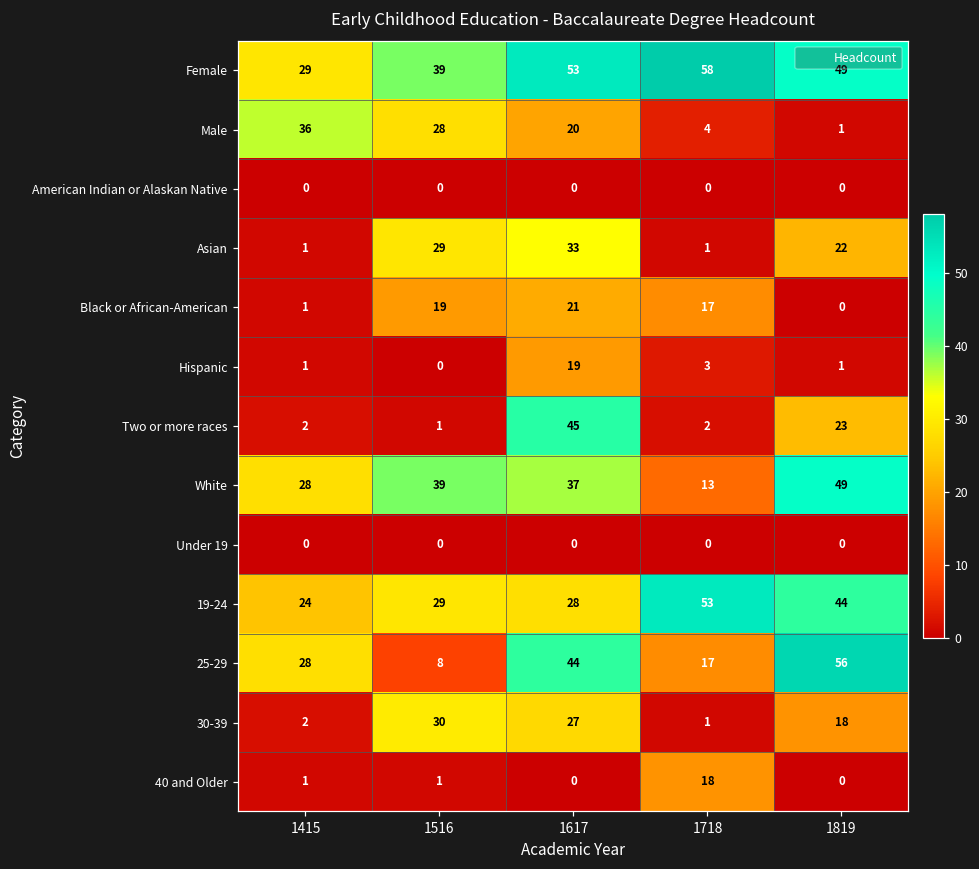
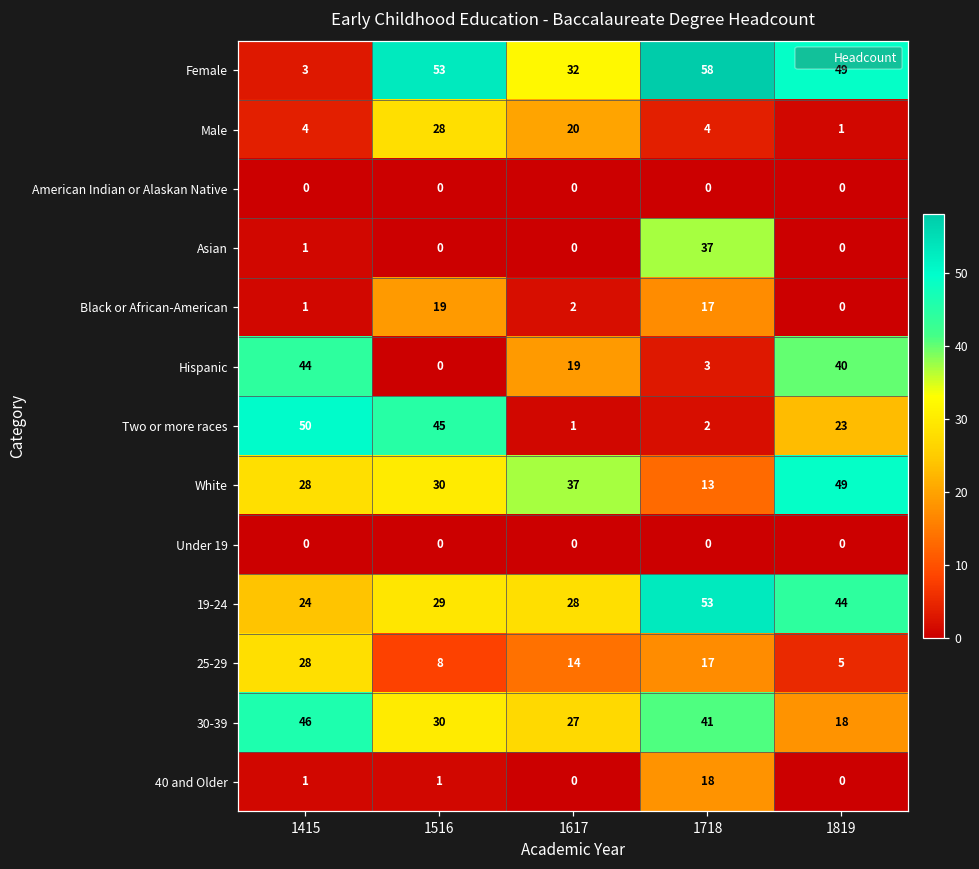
  {
    "Female": {
-     "1415": 29,
-     "1516": 39,
-     "1617": 53,
+     "1415": 3,
+     "1516": 53,
+     "1617": 32,
      "1718": 58
    },
    "Male": {
-     "1415": 36,
+     "1415": 4,
      "1516": 28,
      "1617": 20,
      "1718": 4,
      "1819": 1
    },
    "American Indian or Alaskan Native": {
      "1415": 0,
      "1516": 0,
      "1617": 0,
      "1718": 0,
      "1819": 0
    },
    "Asian": {
      "1415": 1,
-     "1516": 29,
-     "1617": 33,
-     "1718": 1,
-     "1819": 22
+     "1516": 0,
+     "1617": 0,
+     "1718": 37,
+     "1819": 0
    },
    "Black or African-American": {
      "1415": 1,
      "1516": 19,
-     "1617": 21,
+     "1617": 2,
      "1718": 17,
      "1819": 0
    },
    "Hispanic": {
-     "1415": 1,
+     "1415": 44,
      "1516": 0,
      "1617": 19,
      "1718": 3,
-     "1819": 1
+     "1819": 40
    },
    "Two or more races": {
-     "1415": 2,
-     "1516": 1,
-     "1617": 45,
+     "1415": 50,
+     "1516": 45,
+     "1617": 1,
      "1718": 2,
      "1819": 23
    },
    "White": {
      "1415": 28,
-     "1516": 39,
+     "1516": 30,
      "1617": 37,
      "1718": 13,
      "1819": 49
    },
    "Under 19": {
      "1415": 0,
      "1516": 0,
      "1617": 0,
      "1718": 0,
      "1819": 0
    },
    "19-24": {
      "1415": 24,
      "1516": 29,
      "1617": 28,
      "1718": 53,
      "1819": 44
    },
    "25-29": {
      "1415": 28,
      "1516": 8,
-     "1617": 44,
+     "1617": 14,
      "1718": 17,
-     "1819": 56
+     "1819": 5
    },
    "30-39": {
-     "1415": 2,
+     "1415": 46,
      "1516": 30,
      "1617": 27,
-     "1718": 1,
+     "1718": 41,
      "1819": 18
    },
    "40 and Older": {
      "1415": 1,
      "1516": 1,
      "1617": 0,
      "1718": 18,
      "1819": 0
    }
  }
